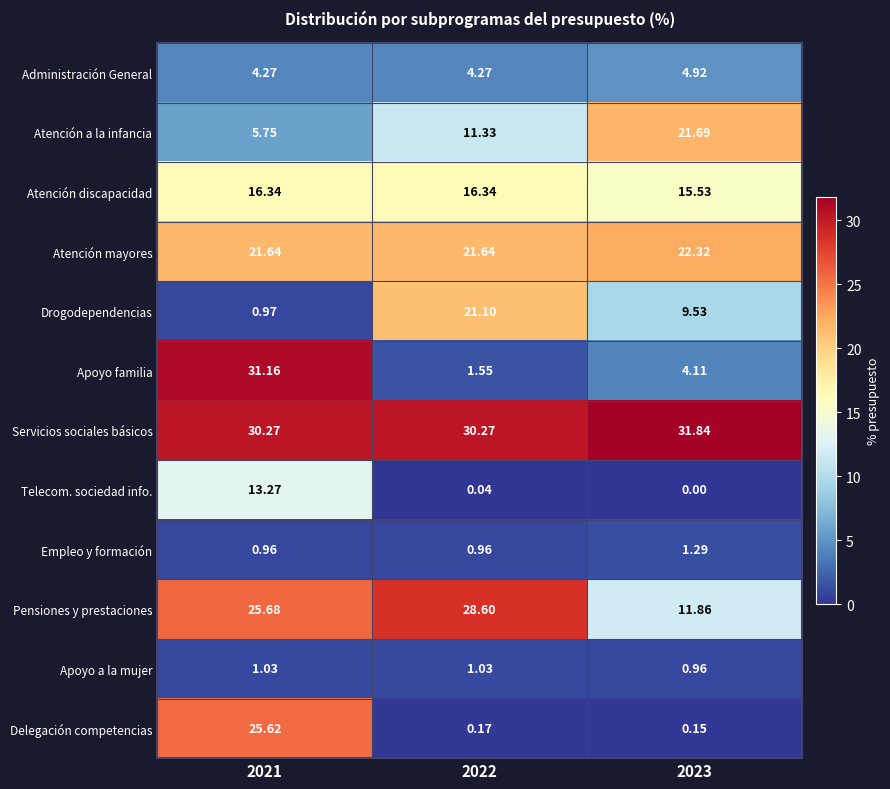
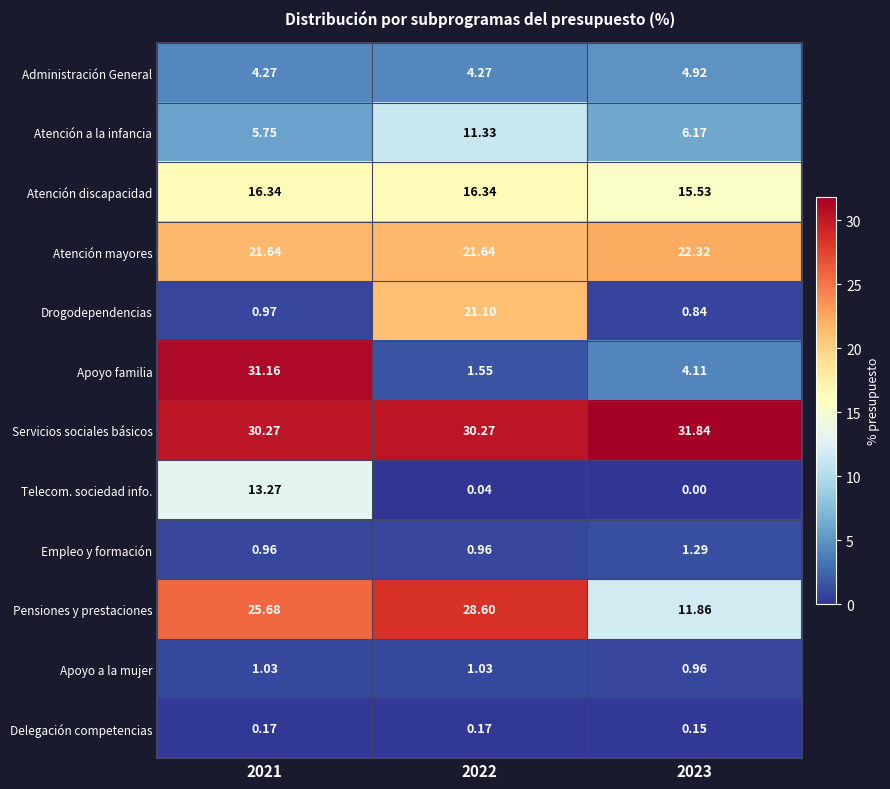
  {
    "Administración General": {
      "2021": 4.27,
      "2022": 4.27,
      "2023": 4.92
    },
    "Atención a la infancia": {
      "2021": 5.75,
      "2022": 11.33,
-     "2023": 21.69
+     "2023": 6.17
    },
    "Atención discapacidad": {
      "2021": 16.34,
      "2022": 16.34,
      "2023": 15.53
    },
    "Atención mayores": {
      "2021": 21.64,
      "2022": 21.64,
      "2023": 22.32
    },
    "Drogodependencias": {
      "2021": 0.97,
      "2022": 21.10,
-     "2023": 9.53
+     "2023": 0.84
    },
    "Apoyo familia": {
      "2021": 31.16,
      "2022": 1.55,
      "2023": 4.11
    },
    "Servicios sociales básicos": {
      "2021": 30.27,
      "2022": 30.27,
      "2023": 31.84
    },
    "Telecom. sociedad info.": {
      "2021": 13.27,
      "2022": 0.04,
      "2023": 0.00
    },
    "Empleo y formación": {
      "2021": 0.96,
      "2022": 0.96,
      "2023": 1.29
    },
    "Pensiones y prestaciones": {
      "2021": 25.68,
      "2022": 28.60,
      "2023": 11.86
    },
    "Apoyo a la mujer": {
      "2021": 1.03,
      "2022": 1.03,
      "2023": 0.96
    },
    "Delegación competencias": {
-     "2021": 25.62,
+     "2021": 0.17,
      "2022": 0.17,
      "2023": 0.15
    }
  }
